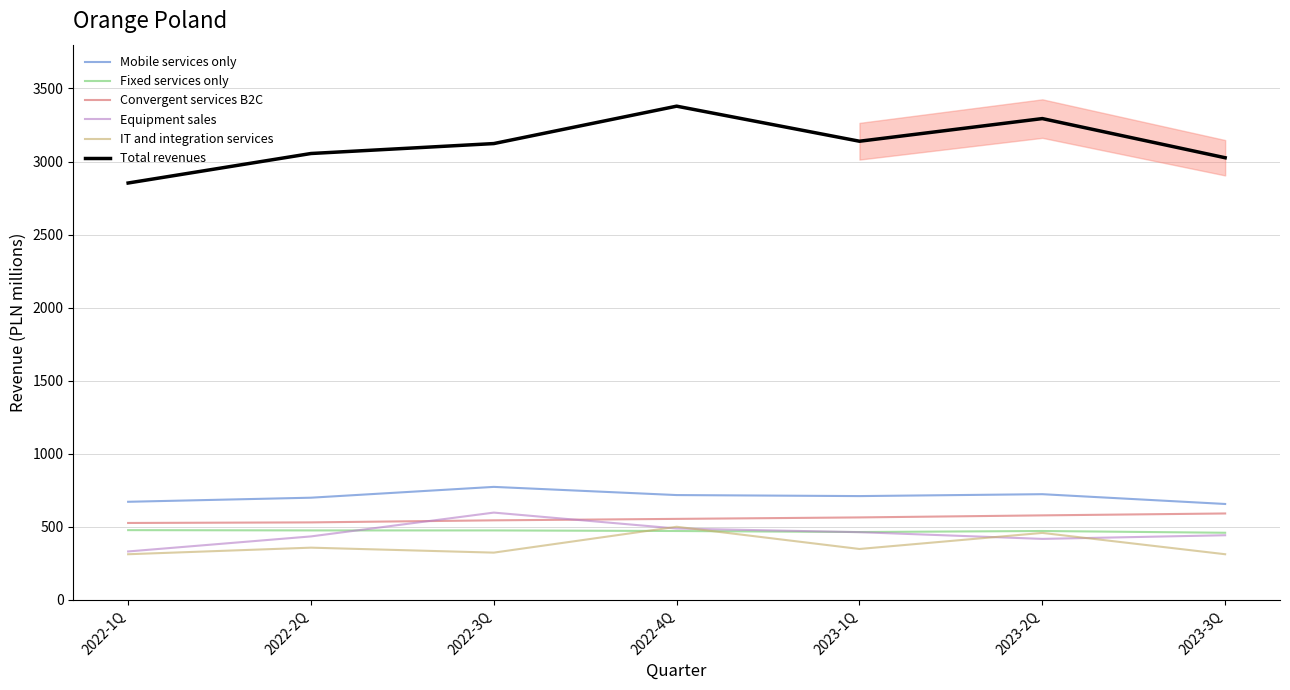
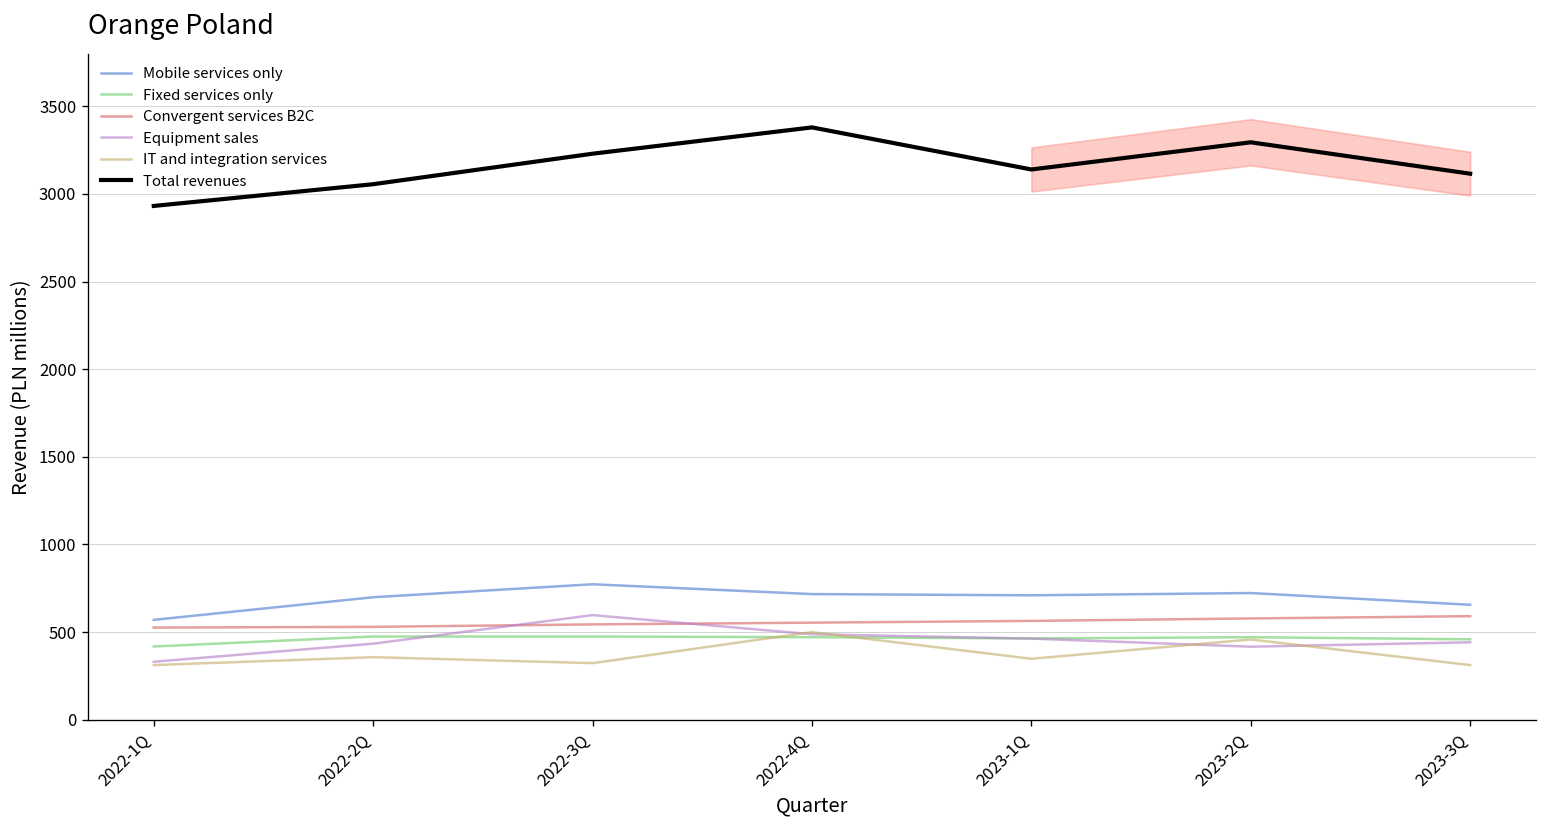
  {
    "Mobile services only": {
-     "2022-1Q": 670,
+     "2022-1Q": 570,
      "2022-2Q": 700,
      "2022-3Q": 770,
      "2022-4Q": 720,
      "2023-1Q": 710,
      "2023-2Q": 720,
      "2023-3Q": 660
    },
    "Fixed services only": {
-     "2022-1Q": 480,
+     "2022-1Q": 420,
      "2022-2Q": 480,
      "2022-3Q": 480
    },
    "Equipment sales": {
      "2022-1Q": 330,
      "2022-2Q": 430,
      "2022-3Q": 600,
      "2023-2Q": 420
    },
    "IT and integration services": {
      "2022-1Q": 310,
      "2022-2Q": 360,
      "2022-3Q": 320,
      "2023-1Q": 350,
      "2023-3Q": 310
    },
    "Total revenues": {
-     "2022-1Q": 2850,
+     "2022-1Q": 2930,
      "2022-2Q": 3060,
-     "2022-3Q": 3120,
+     "2022-3Q": 3230,
      "2022-4Q": 3380,
      "2023-1Q": 3140,
      "2023-2Q": 3290,
-     "2023-3Q": 3030
+     "2023-3Q": 3120
    }
  }
